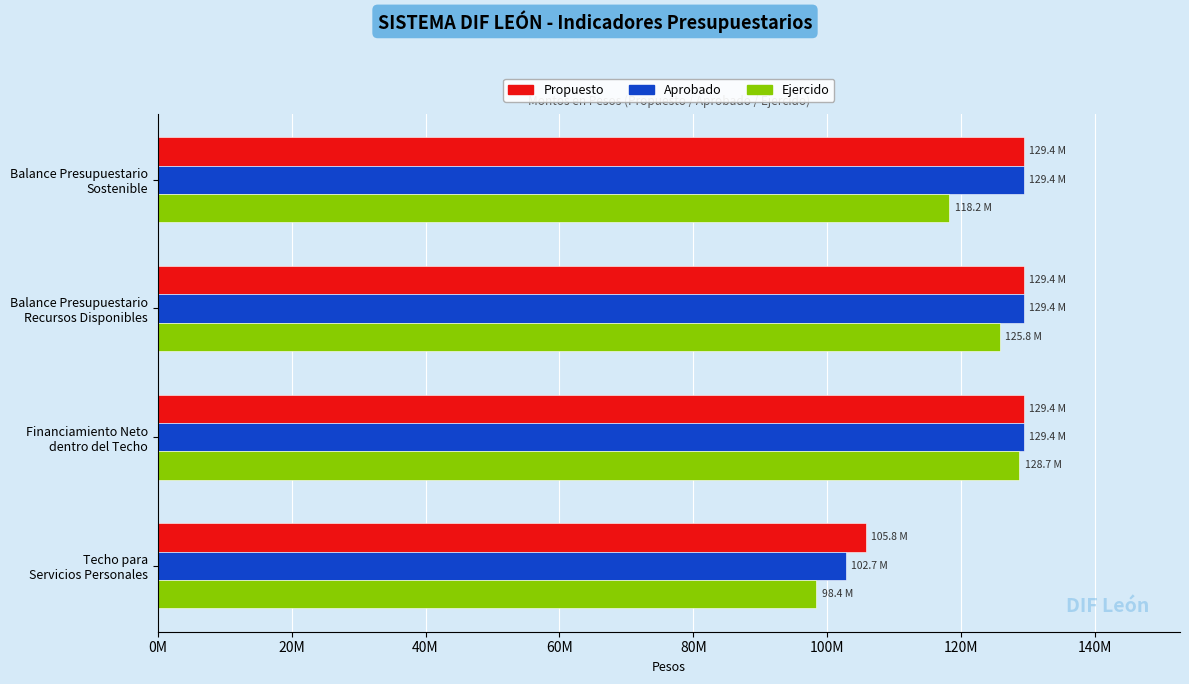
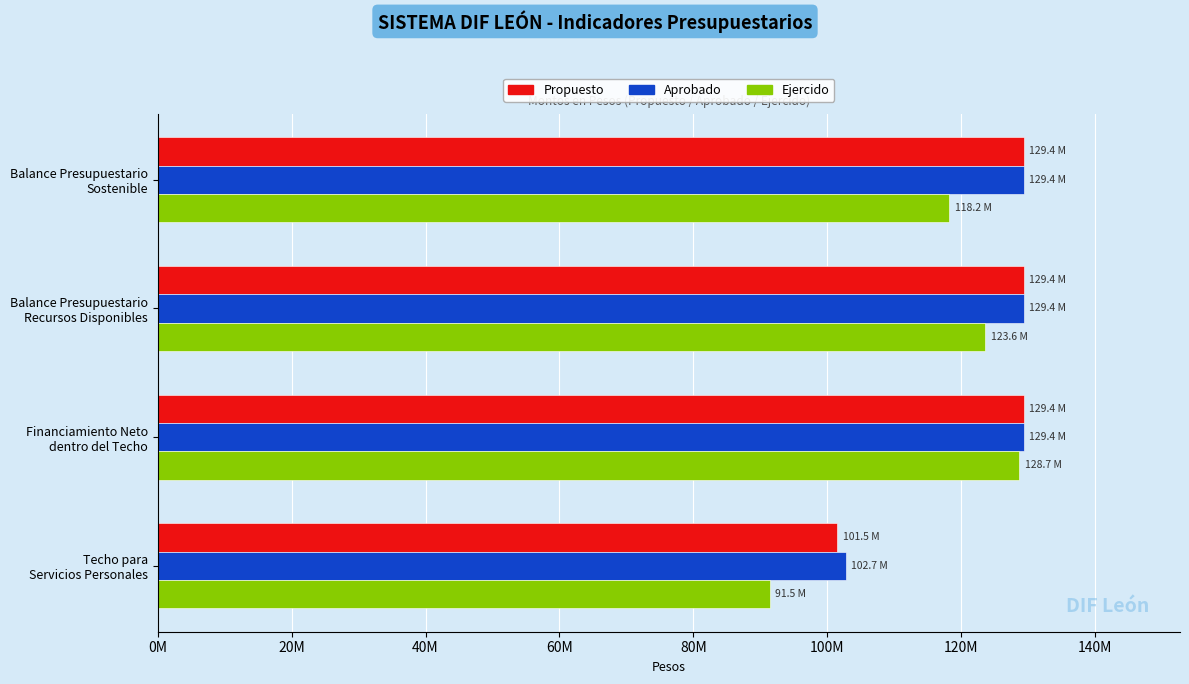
  {
    "Propuesto": {
-     "Techo para Servicios Personales": 105.8
+     "Techo para Servicios Personales": 101.5
    },
    "Ejercido": {
-     "Balance Presupuestario Recursos Disponibles": 125.8,
-     "Techo para Servicios Personales": 98.4
+     "Balance Presupuestario Recursos Disponibles": 123.6,
+     "Techo para Servicios Personales": 91.5
    }
  }
